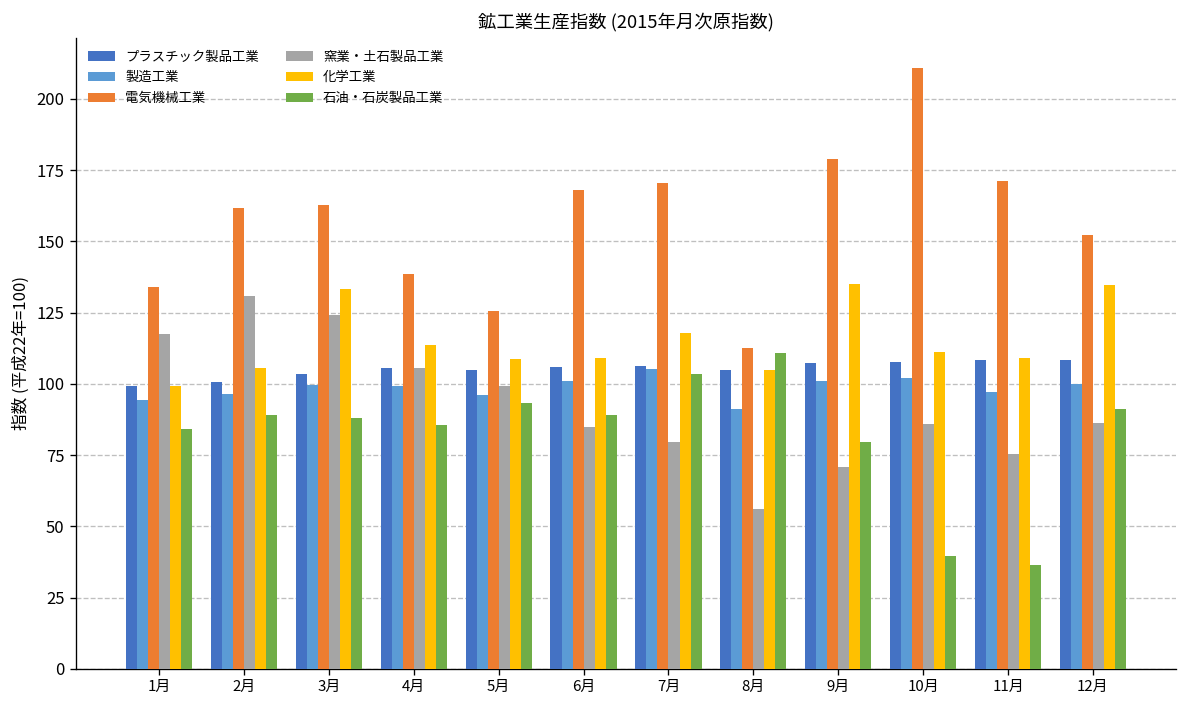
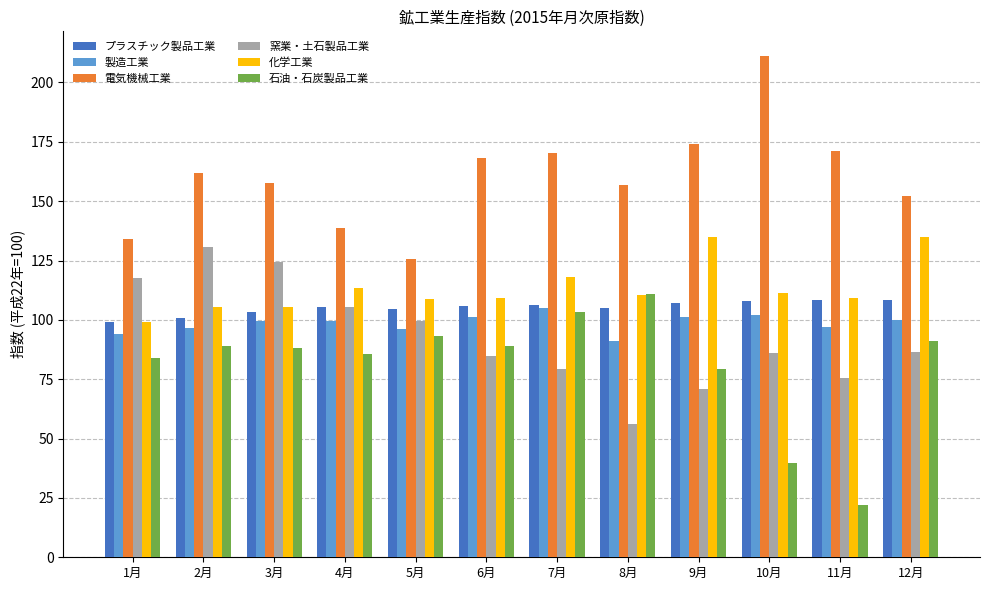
  {
    "電気機械工業": {
      "1月": 134,
      "2月": 162,
-     "3月": 163,
+     "3月": 158,
      "4月": 139,
      "5月": 126,
      "6月": 168,
      "7月": 170,
-     "8月": 113,
-     "9月": 179,
+     "8月": 157,
+     "9月": 174,
      "10月": 211,
      "11月": 171,
      "12月": 152
    },
    "窯業・土石製品工業": {
      "1月": 118,
      "2月": 131,
      "3月": 124,
      "4月": 106,
      "5月": 99,
      "6月": 85,
      "7月": 80,
      "8月": 56,
      "9月": 71,
      "10月": 86,
      "11月": 76,
      "12月": 86
    },
    "化学工業": {
      "1月": 99,
      "2月": 106,
-     "3月": 133,
+     "3月": 106,
      "4月": 114,
      "5月": 109,
      "6月": 109,
      "7月": 118,
-     "8月": 105,
+     "8月": 111,
      "9月": 135,
      "10月": 111,
      "11月": 109,
      "12月": 135
    },
    "石油・石炭製品工業": {
      "1月": 84,
      "2月": 89,
      "3月": 88,
      "4月": 86,
      "5月": 93,
      "6月": 89,
      "7月": 103,
      "8月": 111,
      "9月": 80,
      "10月": 40,
-     "11月": 37,
+     "11月": 22,
      "12月": 91
    }
  }
